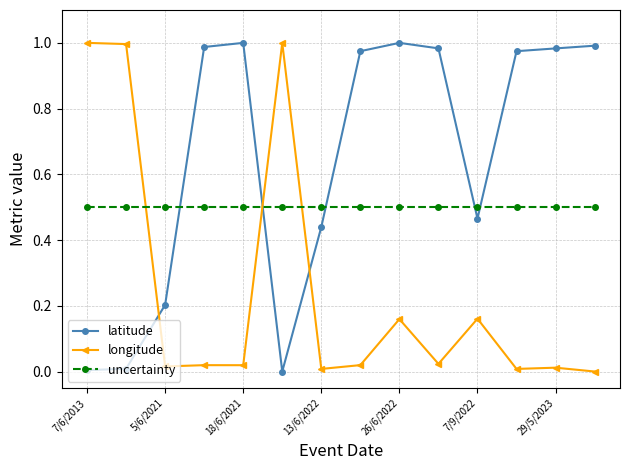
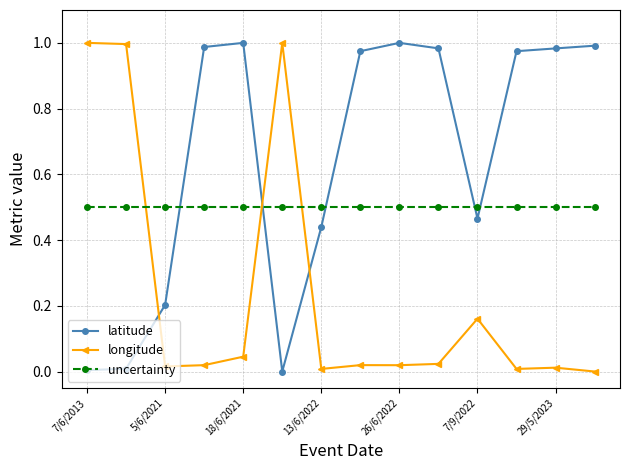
  {
    "latitude": {
      "5/6/2021": 0.20,
      "18/6/2021": 1.00,
      "13/6/2022": 0.44,
      "26/6/2022": 1.00,
      "7/9/2022": 0.47,
      "29/5/2023": 0.98
    },
    "longitude": {
      "7/6/2013": 1.00,
-     "18/6/2021": 0.02,
+     "18/6/2021": 0.05,
      "13/6/2022": 0.01,
-     "26/6/2022": 0.16,
+     "26/6/2022": 0.02,
      "7/9/2022": 0.16,
      "29/5/2023": 0.01
    },
    "uncertainty": {
      "7/6/2013": 0.50,
      "5/6/2021": 0.50,
      "18/6/2021": 0.50,
      "13/6/2022": 0.50,
      "26/6/2022": 0.50,
      "7/9/2022": 0.50,
      "29/5/2023": 0.50
    }
  }
